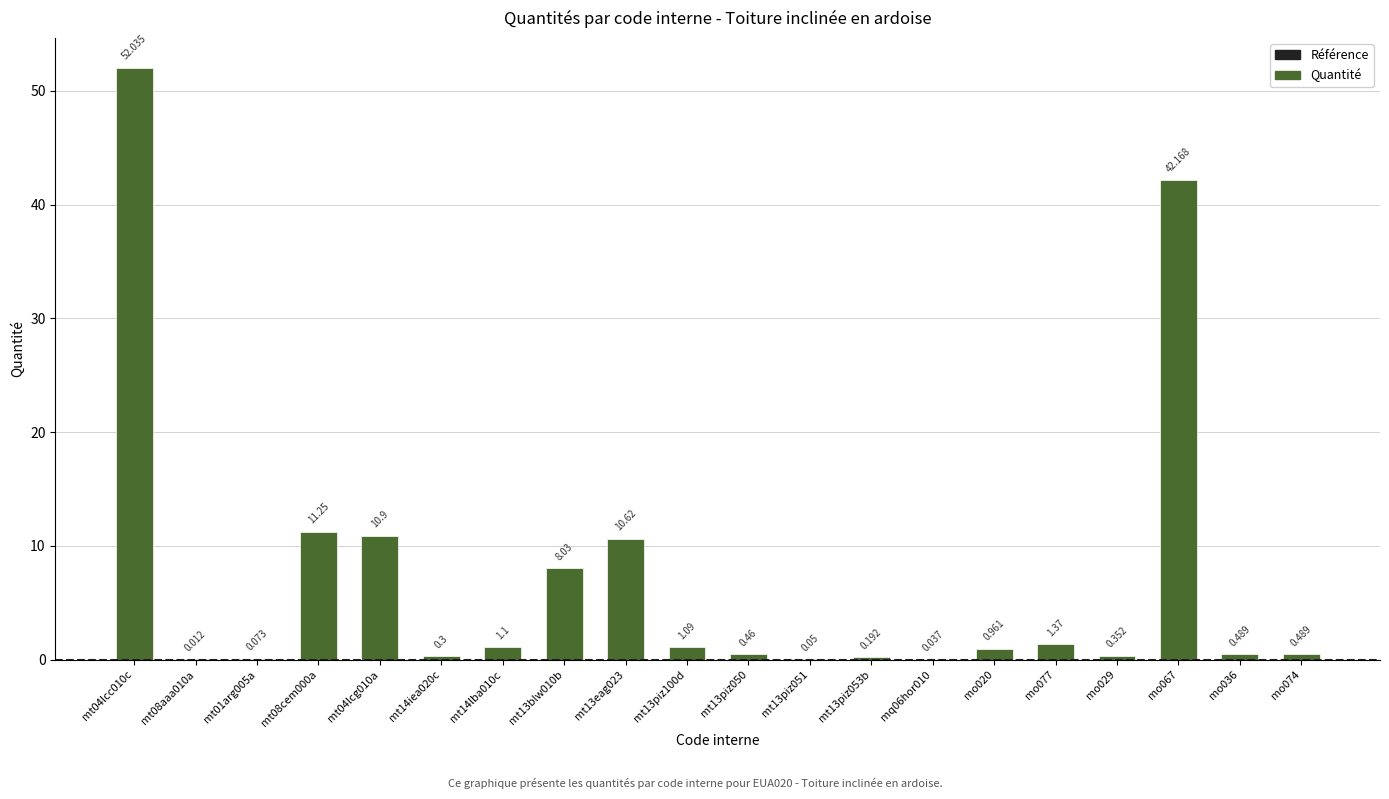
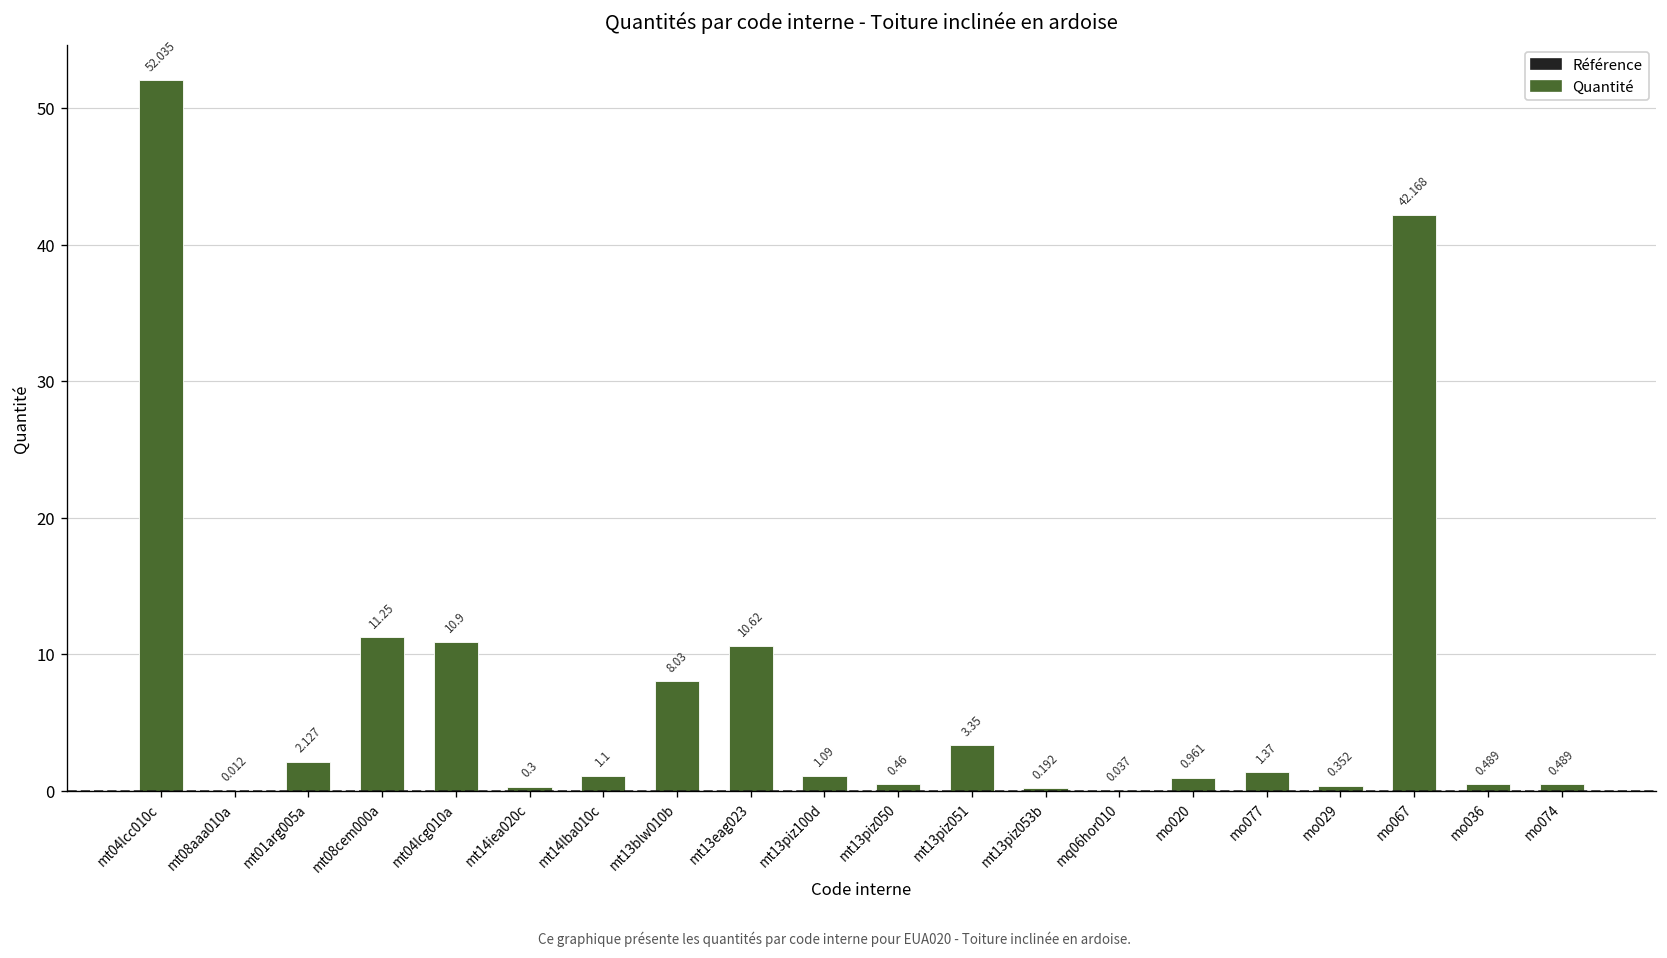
  {
    "mt04lcc010c": 52.035,
    "mt08aaa010a": 0.012,
-   "mt01arg005a": 0.073,
+   "mt01arg005a": 2.127,
    "mt08cem000a": 11.25,
    "mt04lcg010a": 10.9,
    "mt14iea020c": 0.3,
    "mt14lba010c": 1.1,
    "mt13blw010b": 8.03,
    "mt13eag023": 10.62,
    "mt13piz100d": 1.09,
    "mt13piz050": 0.46,
-   "mt13piz051": 0.05,
+   "mt13piz051": 3.35,
    "mt13piz053b": 0.192,
    "mq06hor010": 0.037,
    "mo020": 0.961,
    "mo077": 1.37,
    "mo029": 0.352,
    "mo067": 42.168,
    "mo036": 0.489,
    "mo074": 0.489
  }
